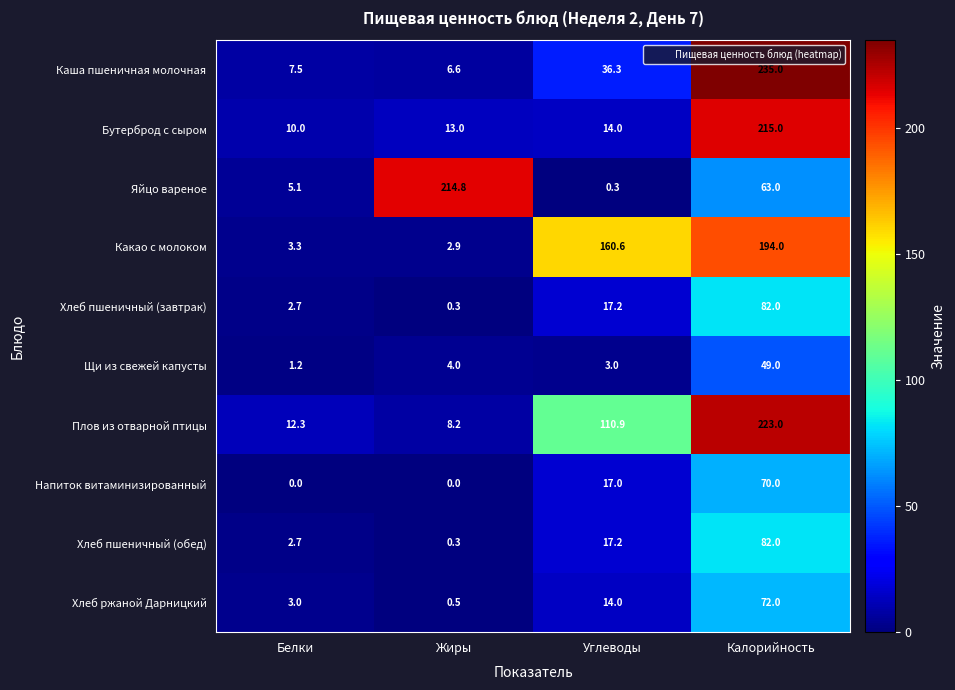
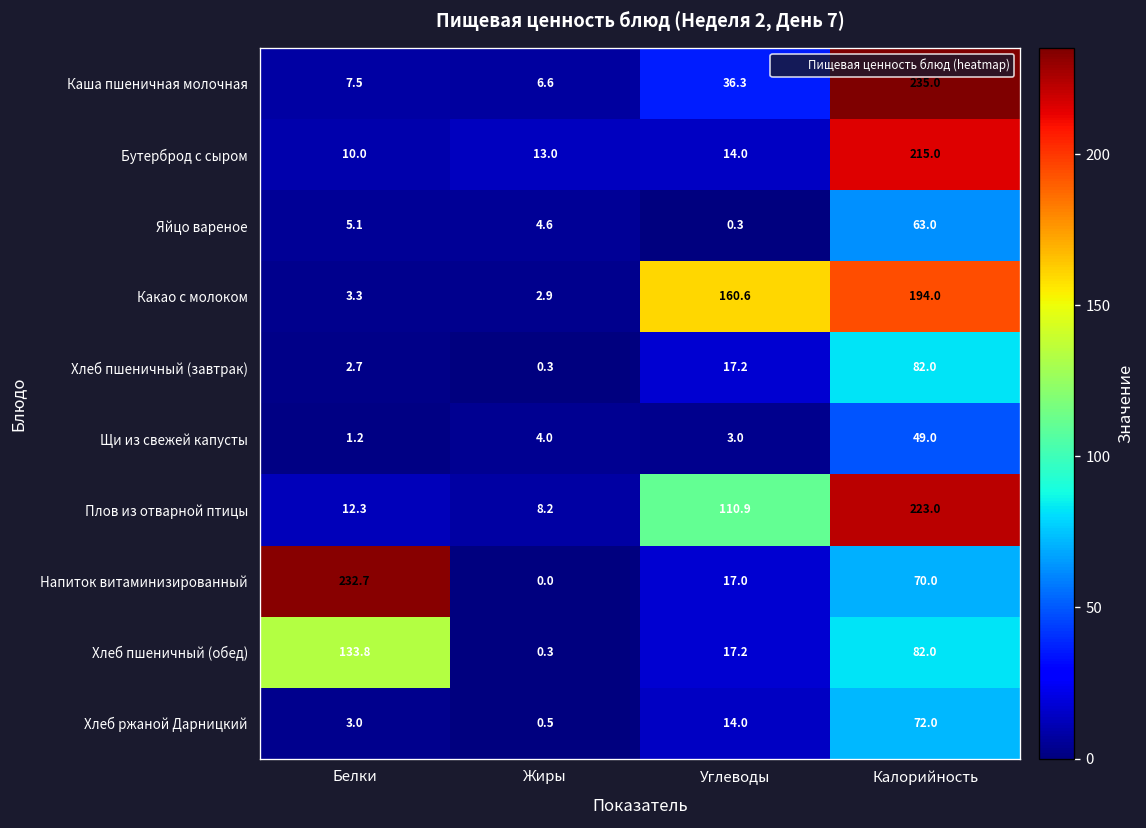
  {
    "Каша пшеничная молочная": {
      "Белки": 7.5,
      "Жиры": 6.6,
      "Углеводы": 36.3,
      "Калорийность": 235.0
    },
    "Бутерброд с сыром": {
      "Белки": 10.0,
      "Жиры": 13.0,
      "Углеводы": 14.0,
      "Калорийность": 215.0
    },
    "Яйцо вареное": {
      "Белки": 5.1,
-     "Жиры": 214.8,
+     "Жиры": 4.6,
      "Углеводы": 0.3,
      "Калорийность": 63.0
    },
    "Какао с молоком": {
      "Белки": 3.3,
      "Жиры": 2.9,
      "Углеводы": 160.6,
      "Калорийность": 194.0
    },
    "Хлеб пшеничный (завтрак)": {
      "Белки": 2.7,
      "Жиры": 0.3,
      "Углеводы": 17.2,
      "Калорийность": 82.0
    },
    "Щи из свежей капусты": {
      "Белки": 1.2,
      "Жиры": 4.0,
      "Углеводы": 3.0,
      "Калорийность": 49.0
    },
    "Плов из отварной птицы": {
      "Белки": 12.3,
      "Жиры": 8.2,
      "Углеводы": 110.9,
      "Калорийность": 223.0
    },
    "Напиток витаминизированный": {
-     "Белки": 0.0,
+     "Белки": 232.7,
      "Жиры": 0.0,
      "Углеводы": 17.0,
      "Калорийность": 70.0
    },
    "Хлеб пшеничный (обед)": {
-     "Белки": 2.7,
+     "Белки": 133.8,
      "Жиры": 0.3,
      "Углеводы": 17.2,
      "Калорийность": 82.0
    },
    "Хлеб ржаной Дарницкий": {
      "Белки": 3.0,
      "Жиры": 0.5,
      "Углеводы": 14.0,
      "Калорийность": 72.0
    }
  }
